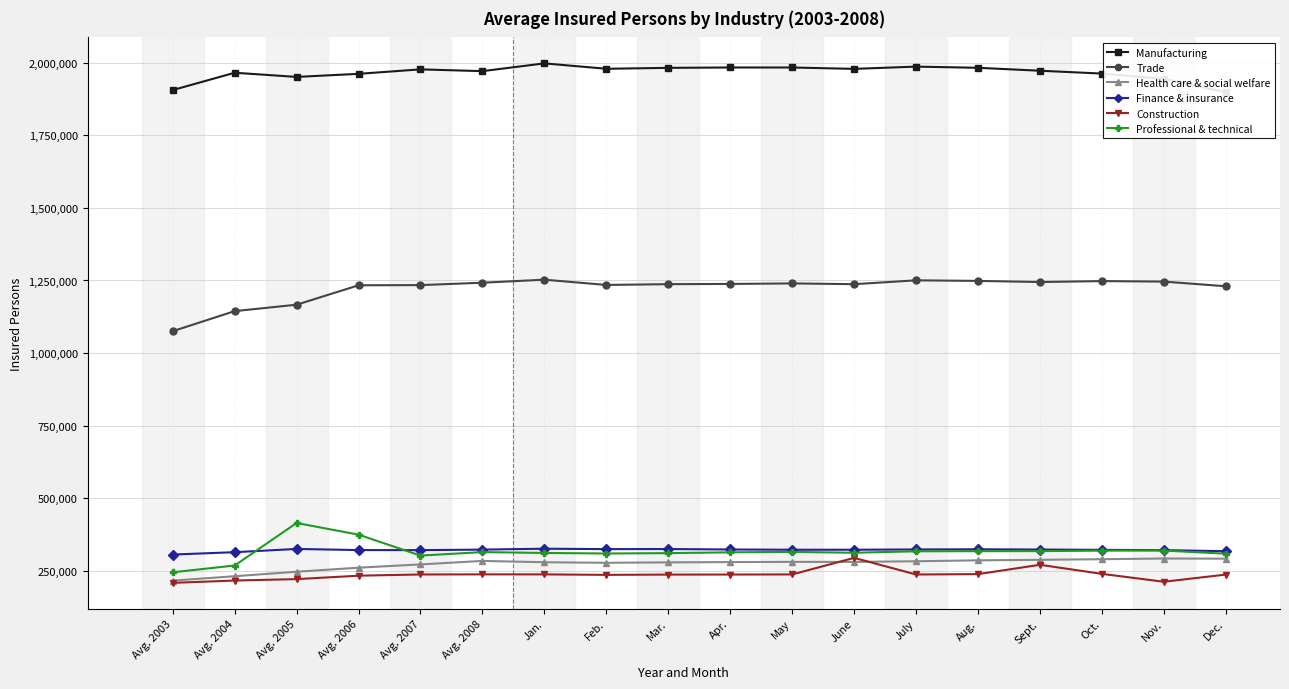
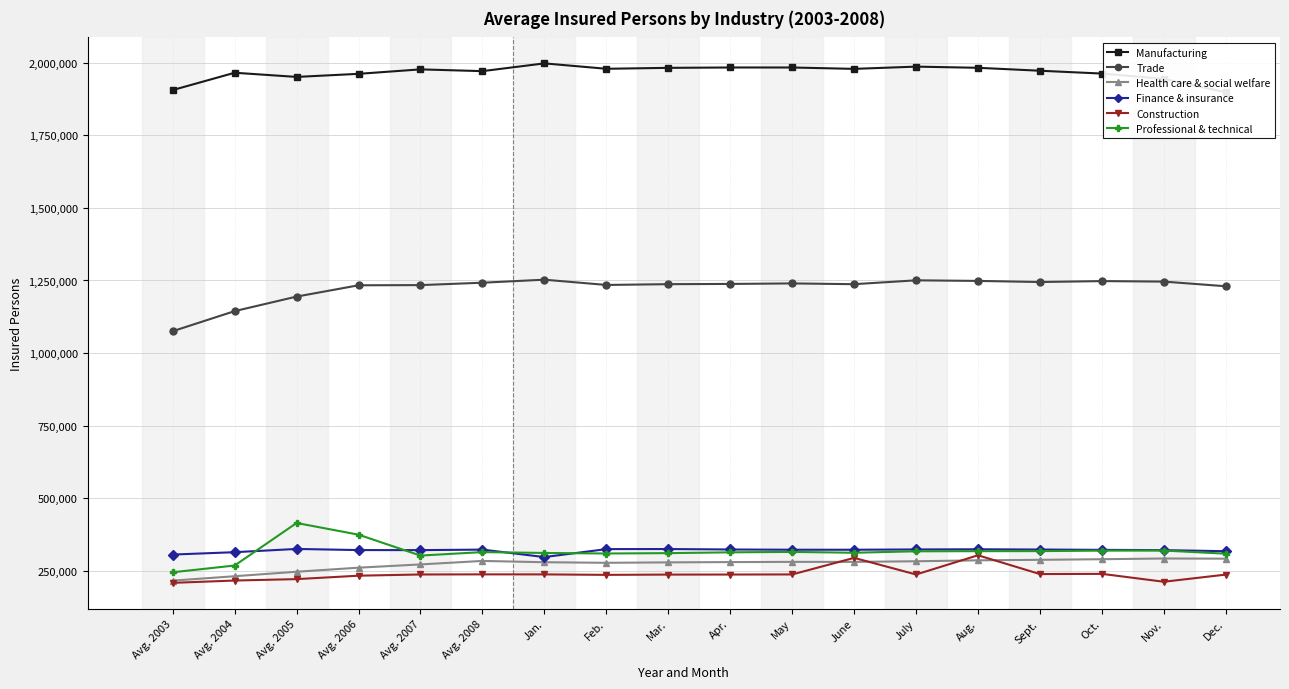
  {
    "Manufacturing": {
      "Avg. 2003": "1,910,000",
      "Avg. 2004": "1,960,000",
      "Avg. 2005": "1,950,000",
      "Avg. 2006": "1,960,000",
      "Avg. 2007": "1,980,000",
      "Avg. 2008": "1,970,000",
      "Jan.": "2,000,000",
      "Feb.": "1,980,000",
      "Mar.": "1,980,000",
      "Apr.": "1,980,000",
      "May": "1,980,000",
      "June": "1,980,000",
      "July": "1,990,000",
      "Aug.": "1,980,000",
      "Sept.": "1,970,000",
      "Oct.": "1,960,000"
    },
    "Trade": {
      "Avg. 2003": "1,080,000",
      "Avg. 2004": "1,140,000",
-     "Avg. 2005": "1,170,000",
+     "Avg. 2005": "1,190,000",
      "Avg. 2006": "1,230,000",
      "Avg. 2007": "1,230,000",
      "Avg. 2008": "1,240,000",
      "Jan.": "1,250,000",
      "Feb.": "1,230,000",
      "Mar.": "1,240,000",
      "Apr.": "1,240,000",
      "May": "1,240,000",
      "June": "1,240,000",
      "July": "1,250,000",
      "Aug.": "1,250,000",
      "Sept.": "1,240,000",
      "Oct.": "1,250,000",
      "Nov.": "1,250,000",
      "Dec.": "1,230,000"
    },
    "Health care & social welfare": {
      "Avg. 2004": "230,000",
      "Avg. 2005": "250,000",
      "Avg. 2006": "260,000",
      "Avg. 2007": "270,000",
      "Avg. 2008": "280,000",
      "Jan.": "280,000",
      "Feb.": "280,000",
      "Mar.": "280,000",
      "Apr.": "280,000",
      "May": "280,000",
      "June": "280,000",
      "July": "280,000",
      "Aug.": "290,000",
      "Sept.": "290,000",
      "Oct.": "290,000",
      "Nov.": "290,000",
      "Dec.": "290,000"
    },
    "Finance & insurance": {
      "Avg. 2003": "310,000",
      "Avg. 2004": "310,000",
      "Avg. 2005": "330,000",
      "Avg. 2006": "320,000",
      "Avg. 2007": "320,000",
-     "Jan.": "330,000",
+     "Jan.": "300,000",
      "Feb.": "330,000",
      "Mar.": "330,000",
      "Apr.": "320,000",
      "June": "320,000"
    },
    "Construction": {
      "Avg. 2004": "220,000",
      "Avg. 2005": "220,000",
      "Avg. 2006": "230,000",
      "Avg. 2007": "240,000",
      "Avg. 2008": "240,000",
      "Jan.": "240,000",
      "Feb.": "240,000",
      "Mar.": "240,000",
      "Apr.": "240,000",
      "May": "240,000",
      "June": "300,000",
      "July": "240,000",
-     "Aug.": "240,000",
-     "Sept.": "270,000",
+     "Aug.": "300,000",
+     "Sept.": "240,000",
      "Oct.": "240,000",
      "Nov.": "210,000",
      "Dec.": "240,000"
    },
    "Professional & technical": {
      "Avg. 2003": "250,000",
      "Avg. 2004": "270,000",
      "Avg. 2005": "420,000",
      "Avg. 2006": "380,000",
      "Avg. 2007": "300,000",
      "Jan.": "310,000",
      "Feb.": "310,000",
      "Mar.": "310,000",
      "Apr.": "310,000",
      "June": "310,000"
    }
  }
